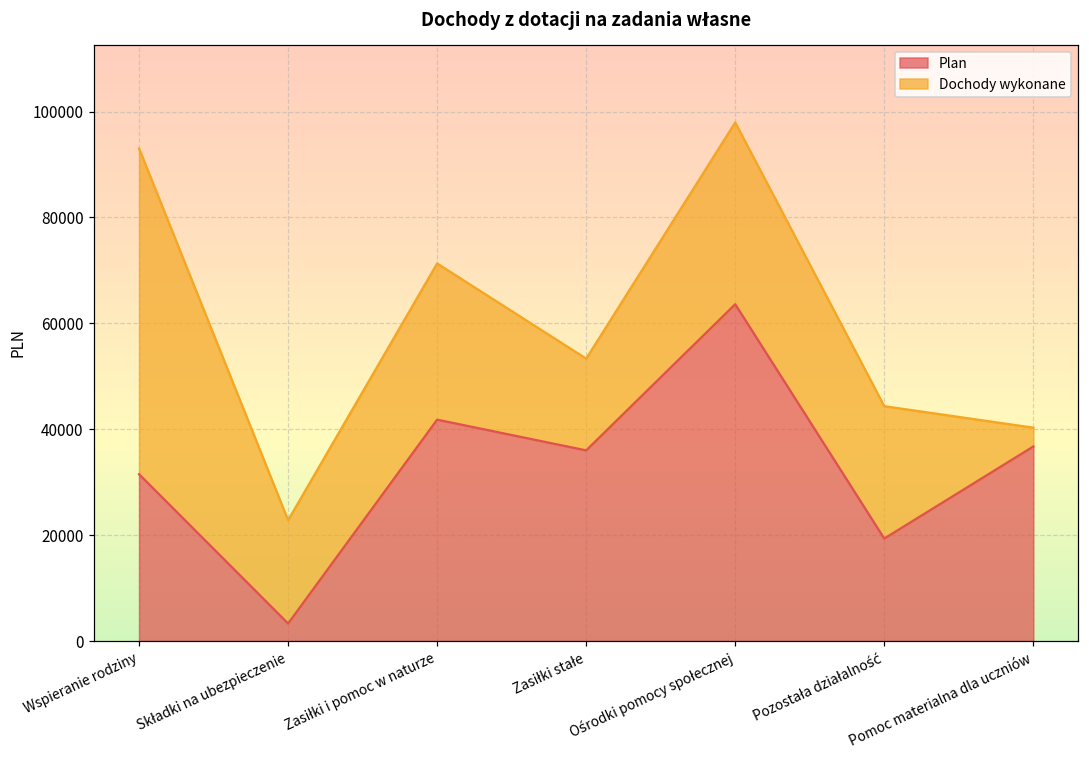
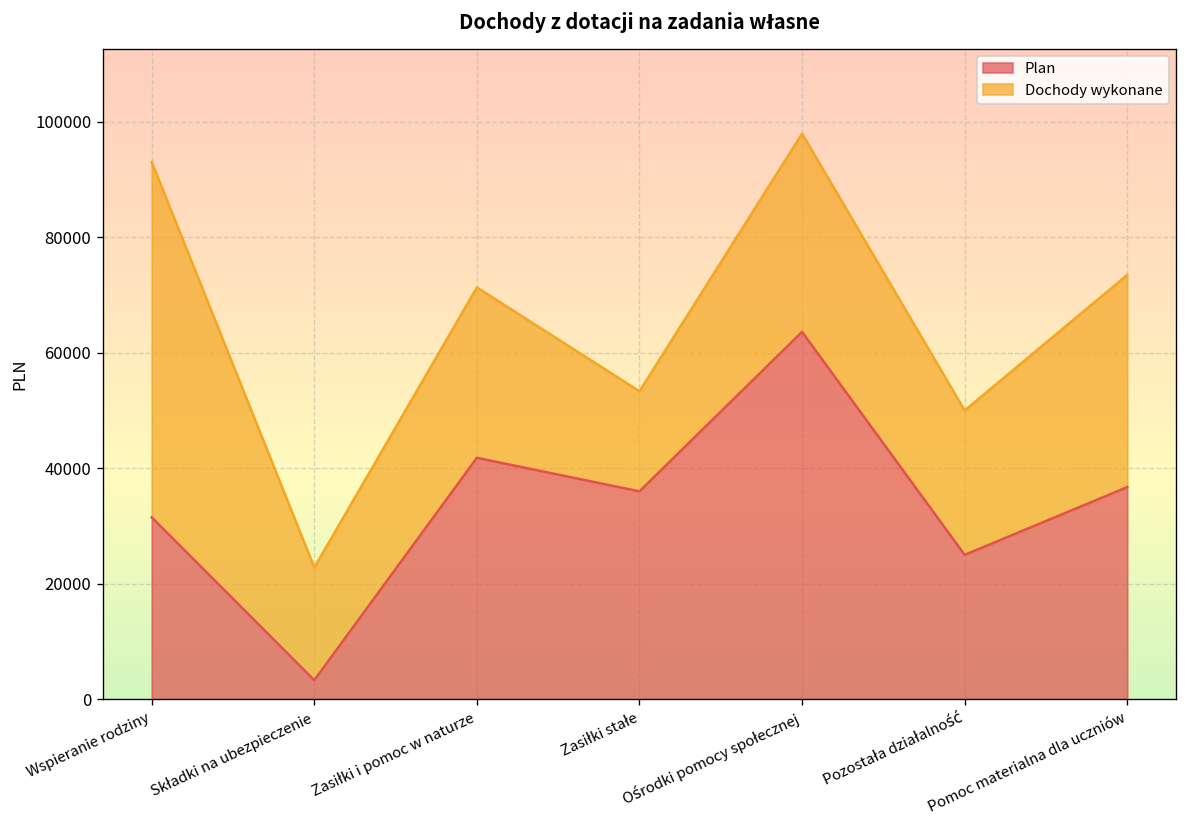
  {
    "Plan": {
      "Wspieranie rodziny": 31000,
      "Składki na ubezpieczenie": 3000,
      "Zasiłki i pomoc w naturze": 42000,
      "Zasiłki stałe": 36000,
      "Ośrodki pomocy społecznej": 64000,
-     "Pozostała działalność": 19000,
+     "Pozostała działalność": 25000,
      "Pomoc materialna dla uczniów": 37000
    },
    "Dochody wykonane": {
      "Wspieranie rodziny": 62000,
      "Składki na ubezpieczenie": 20000,
      "Zasiłki i pomoc w naturze": 30000,
      "Zasiłki stałe": 17000,
      "Ośrodki pomocy społecznej": 34000,
      "Pozostała działalność": 25000,
-     "Pomoc materialna dla uczniów": 4000
+     "Pomoc materialna dla uczniów": 37000
    }
  }
